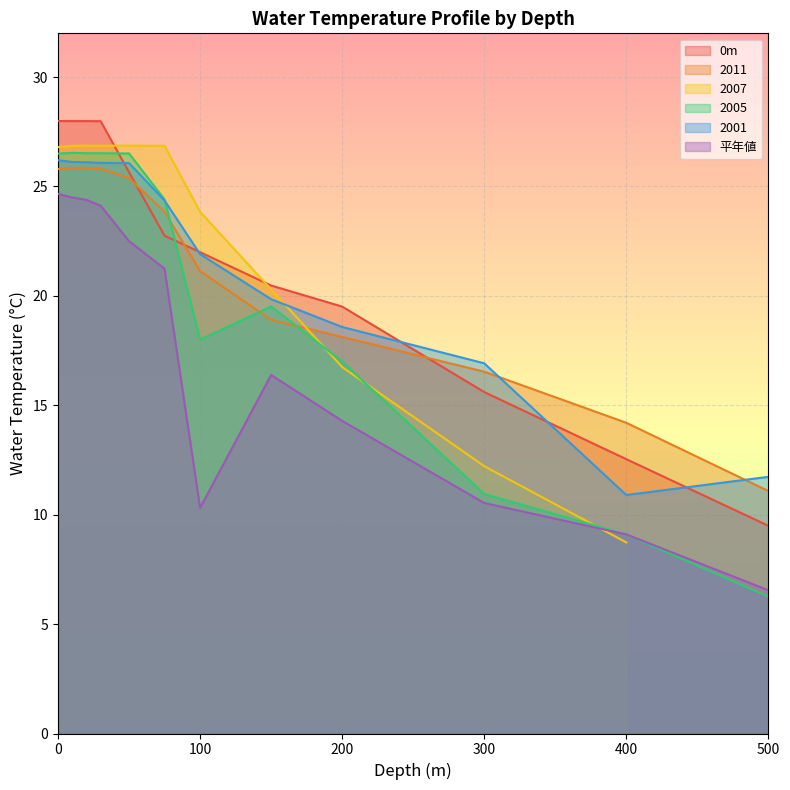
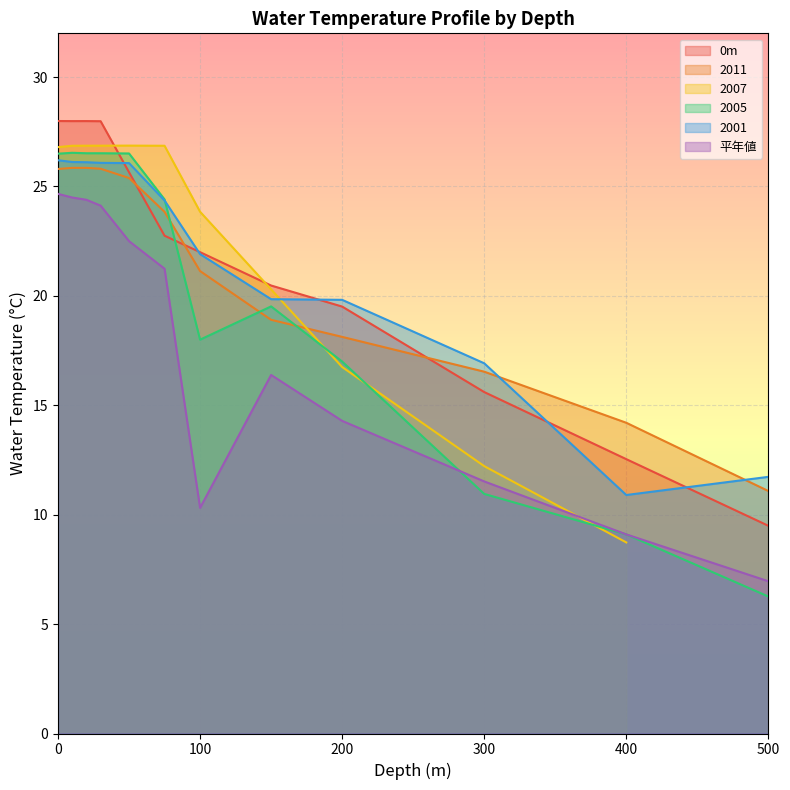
  {
    "2005": {
      "0": 26.5,
      "100": 18.0,
      "200": 17.0,
      "300": 11.0,
      "500": 6.3
    },
    "2001": {
      "0": 26.2,
-     "200": 18.6,
+     "200": 19.8,
      "300": 16.9,
      "400": 10.9,
      "500": 11.7
    },
    "平年値": {
      "0": 24.7,
      "100": 10.3,
      "200": 14.3,
-     "300": 10.5,
-     "500": 6.5
+     "300": 11.5,
+     "500": 7.0
    }
  }
